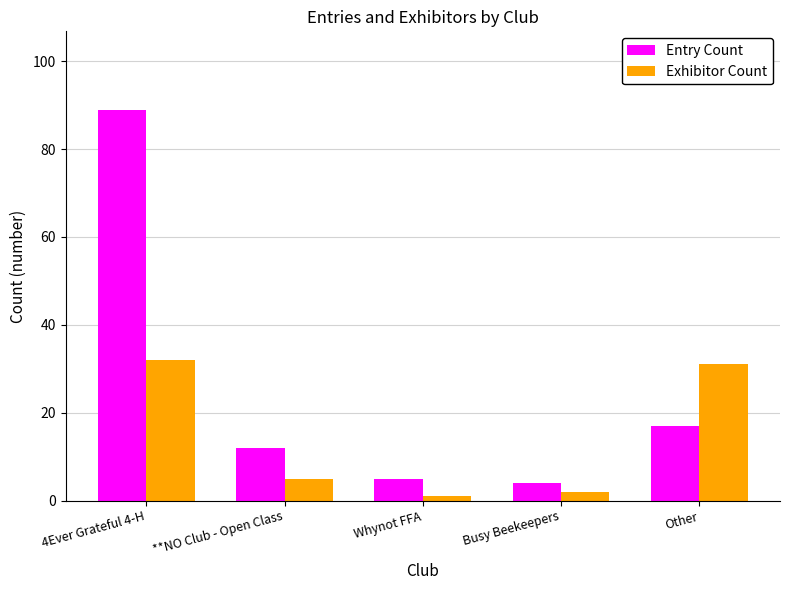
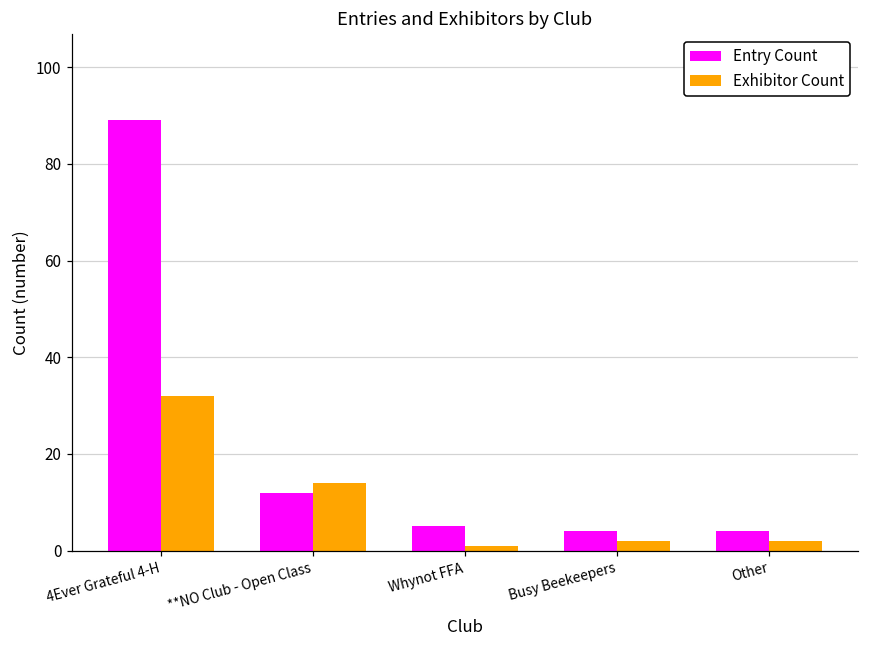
  {
    "Entry Count": {
      "4Ever Grateful 4-H": 89,
      "**NO Club - Open Class": 12,
      "Whynot FFA": 5,
      "Busy Beekeepers": 4,
-     "Other": 17
+     "Other": 4
    },
    "Exhibitor Count": {
      "4Ever Grateful 4-H": 32,
-     "**NO Club - Open Class": 5,
+     "**NO Club - Open Class": 14,
      "Whynot FFA": 1,
      "Busy Beekeepers": 2,
-     "Other": 31
+     "Other": 2
    }
  }
